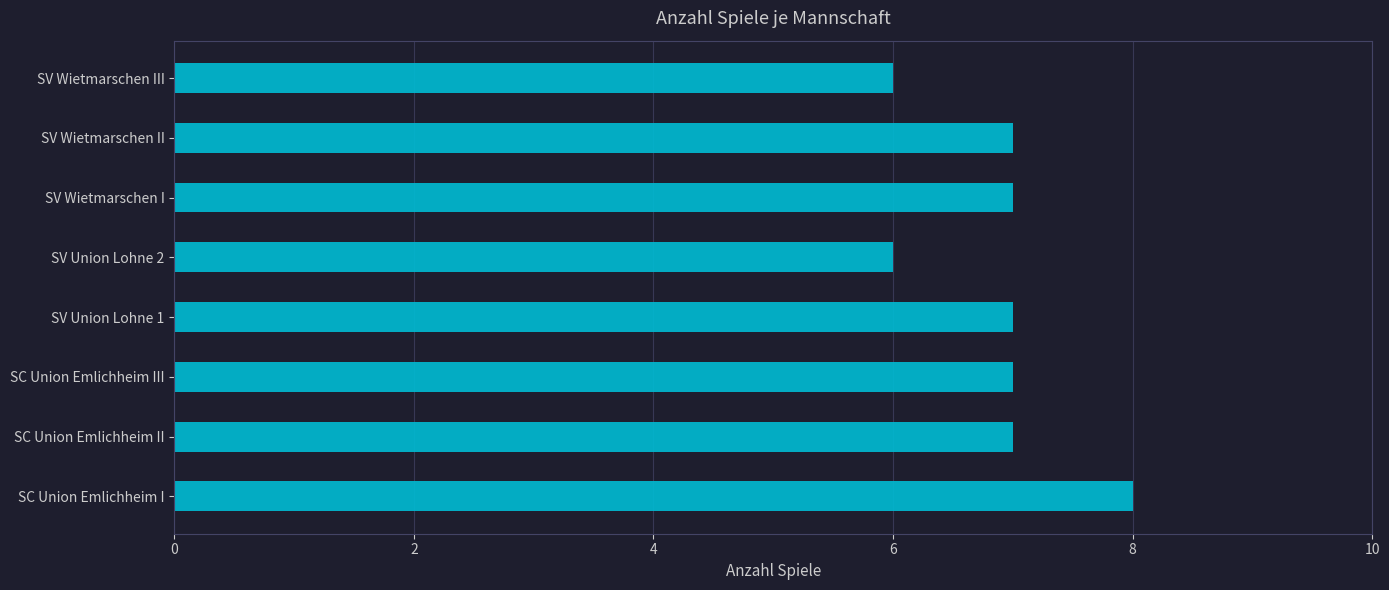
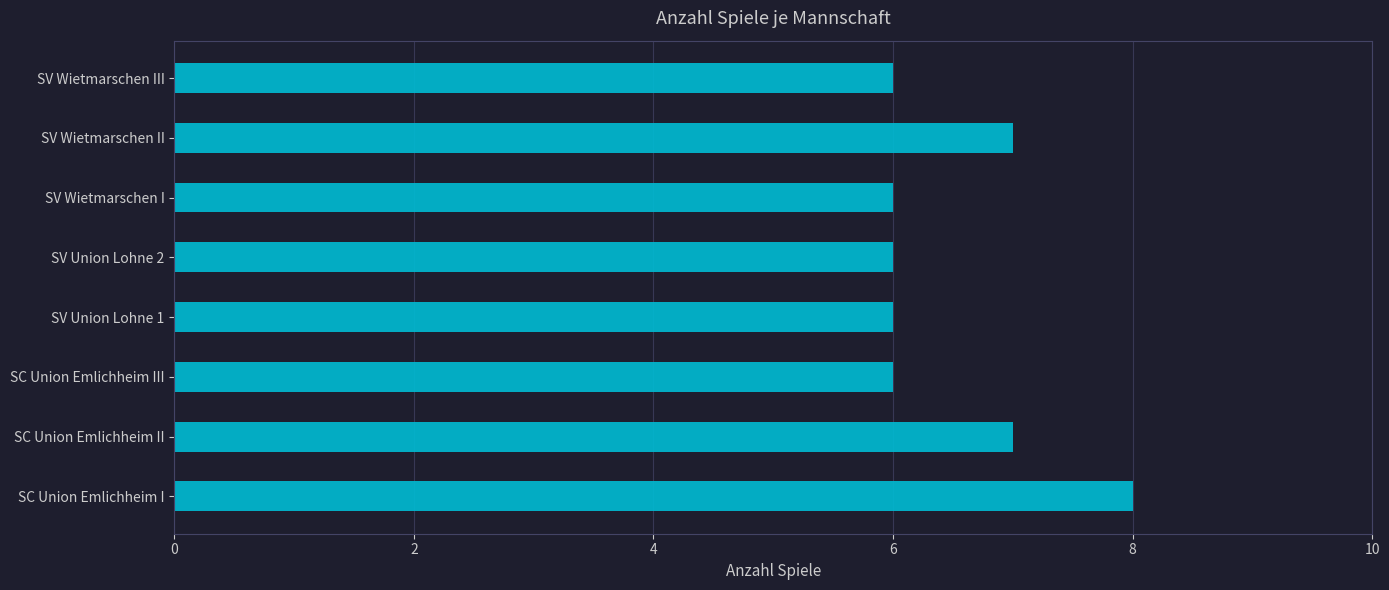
  {
    "SV Wietmarschen III": 6,
    "SV Wietmarschen II": 7,
-   "SV Wietmarschen I": 7,
+   "SV Wietmarschen I": 6,
    "SV Union Lohne 2": 6,
-   "SV Union Lohne 1": 7,
-   "SC Union Emlichheim III": 7,
+   "SV Union Lohne 1": 6,
+   "SC Union Emlichheim III": 6,
    "SC Union Emlichheim II": 7,
    "SC Union Emlichheim I": 8
  }
